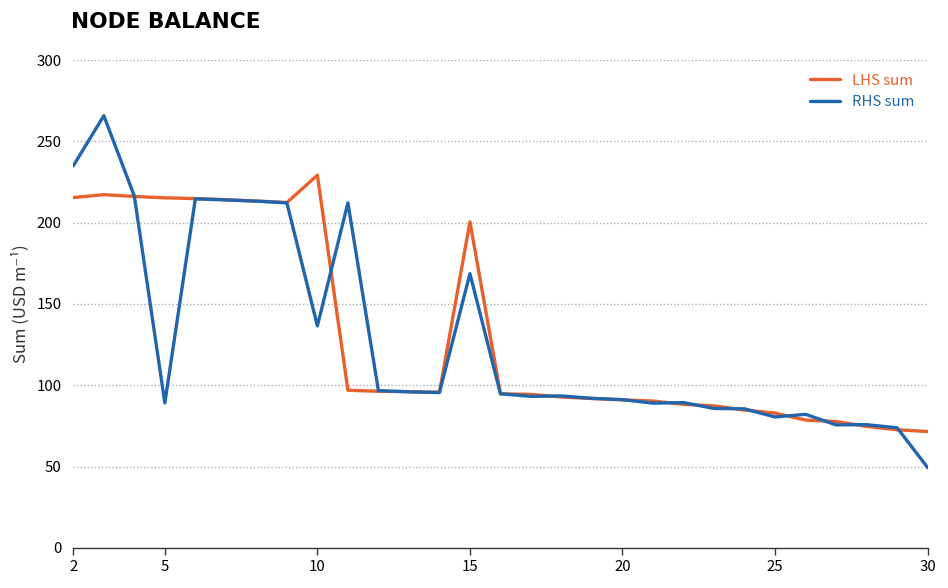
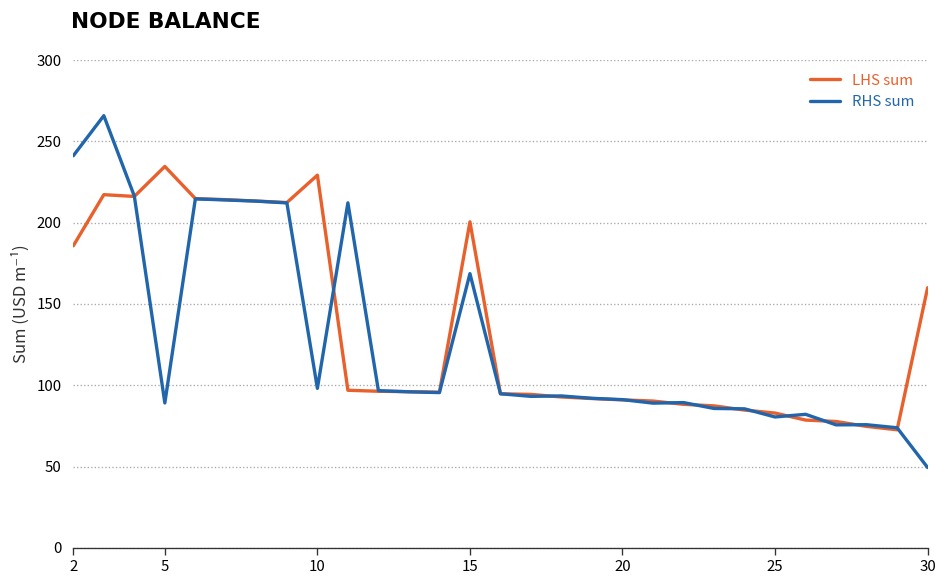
  {
    "LHS sum": {
-     "2": 215,
-     "5": 215,
+     "2": 186,
+     "5": 235,
      "10": 229,
      "15": 200,
      "25": 83,
-     "30": 72
+     "30": 160
    },
    "RHS sum": {
-     "2": 235,
+     "2": 241,
      "5": 89,
-     "10": 137,
+     "10": 98,
      "15": 169,
      "25": 81,
      "30": 49
    }
  }
